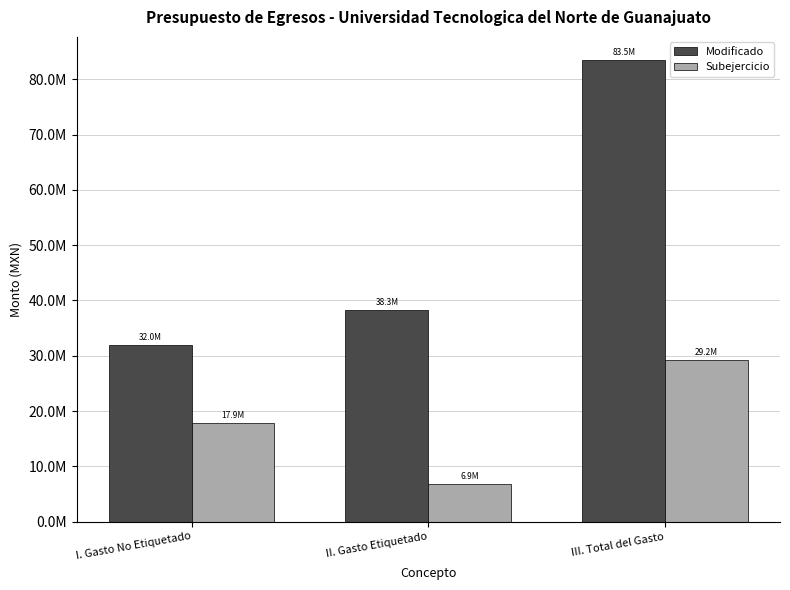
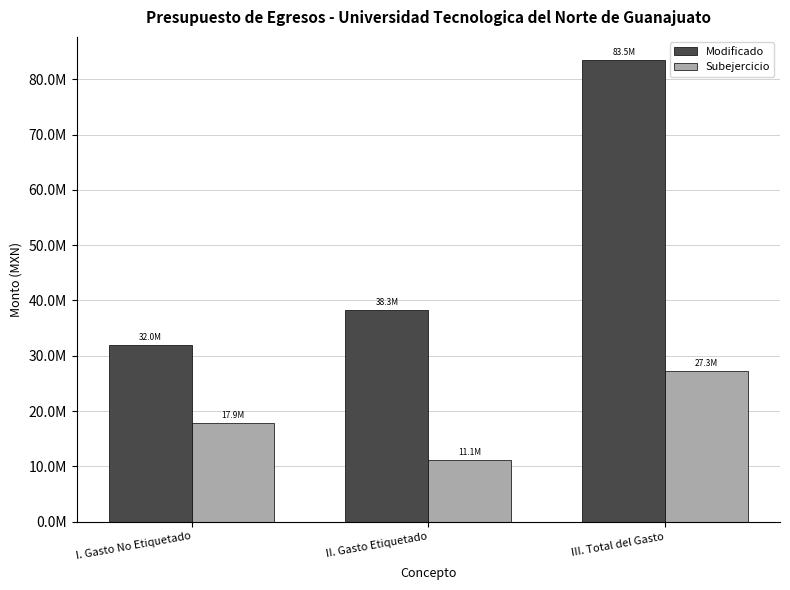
  {
    "Modificado": {
      "I. Gasto No Etiquetado": "32.0M",
      "II. Gasto Etiquetado": "38.3M",
      "III. Total del Gasto": "83.5M"
    },
    "Subejercicio": {
      "I. Gasto No Etiquetado": "17.9M",
-     "II. Gasto Etiquetado": "6.9M",
-     "III. Total del Gasto": "29.2M"
+     "II. Gasto Etiquetado": "11.1M",
+     "III. Total del Gasto": "27.3M"
    }
  }
